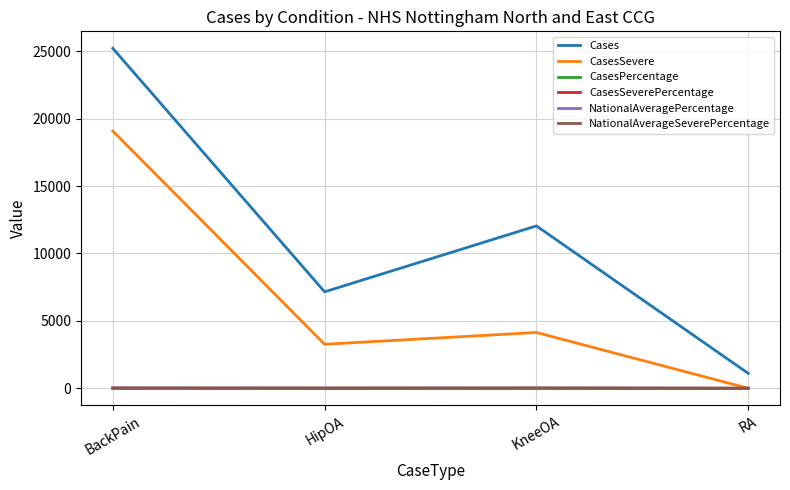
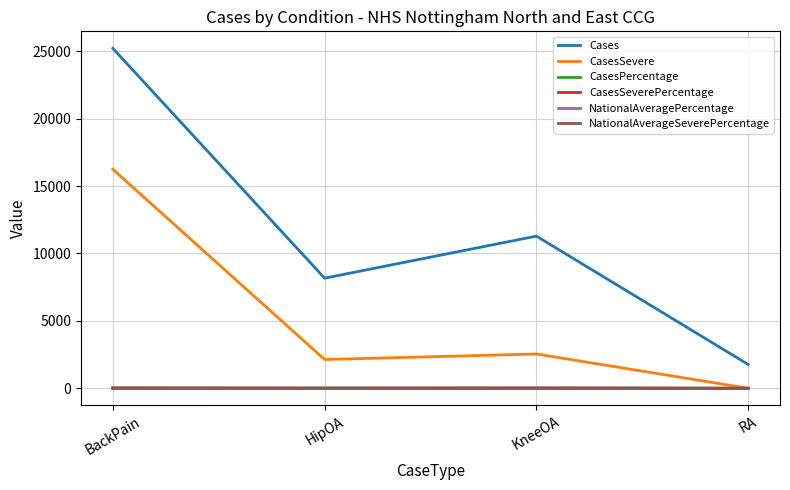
  {
    "Cases": {
      "BackPain": 25200,
-     "HipOA": 7200,
-     "KneeOA": 12000,
-     "RA": 1100
+     "HipOA": 8200,
+     "KneeOA": 11300,
+     "RA": 1800
    },
    "CasesSevere": {
-     "BackPain": 19100,
-     "HipOA": 3300,
-     "KneeOA": 4100
+     "BackPain": 16200,
+     "HipOA": 2100,
+     "KneeOA": 2500
    },
    "NationalAverageSeverePercentage": {
      "BackPain": 0,
      "HipOA": 0,
      "KneeOA": 0
    }
  }
